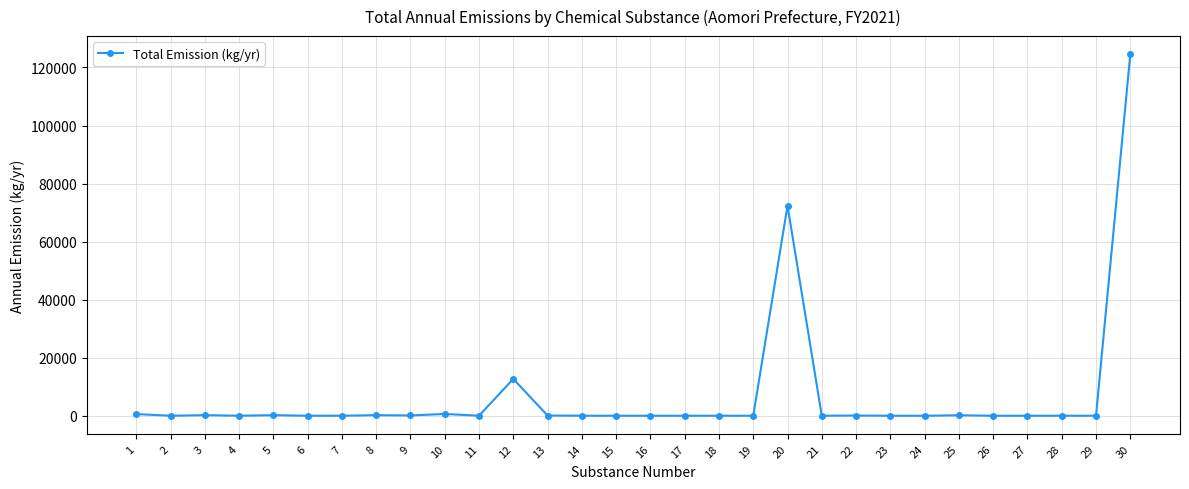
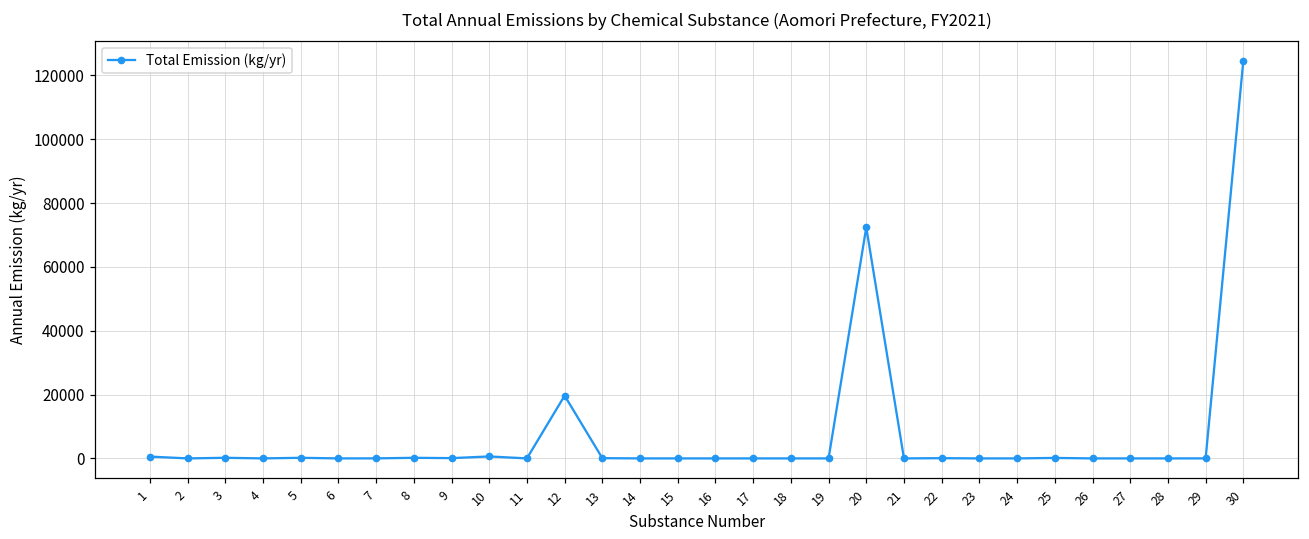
  {
    "1": 1000,
    "2": 0,
    "3": 0,
    "4": 0,
    "5": 0,
    "6": 0,
    "7": 0,
    "8": 0,
    "9": 0,
    "10": 1000,
    "11": 0,
-   "12": 13000,
+   "12": 20000,
    "13": 0,
    "14": 0,
    "15": 0,
    "16": 0,
    "17": 0,
    "18": 0,
    "19": 0,
    "20": 72000,
    "21": 0,
    "22": 0,
    "23": 0,
    "24": 0,
    "25": 0,
    "26": 0,
    "27": 0,
    "28": 0,
    "29": 0,
    "30": 125000
  }
